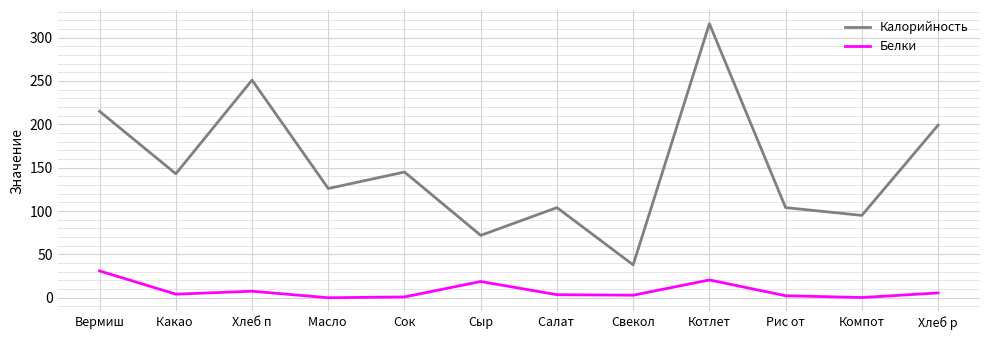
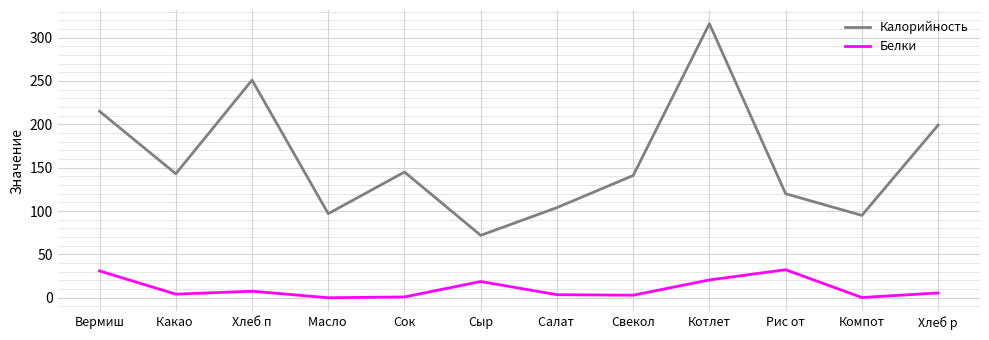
  {
    "Калорийность": {
      "Вермиш": 220,
      "Какао": 140,
      "Хлеб п": 250,
-     "Масло": 130,
+     "Масло": 100,
      "Сок": 150,
      "Сыр": 70,
      "Салат": 100,
-     "Свекол": 40,
+     "Свекол": 140,
      "Котлет": 320,
-     "Рис от": 100,
+     "Рис от": 120,
      "Компот": 100,
      "Хлеб р": 200
    },
    "Белки": {
      "Вермиш": 30,
      "Какао": 0,
      "Хлеб п": 10,
      "Масло": 0,
      "Сок": 0,
      "Сыр": 20,
      "Салат": 0,
      "Свекол": 0,
      "Котлет": 20,
-     "Рис от": 0,
+     "Рис от": 30,
      "Компот": 0,
      "Хлеб р": 10
    }
  }
